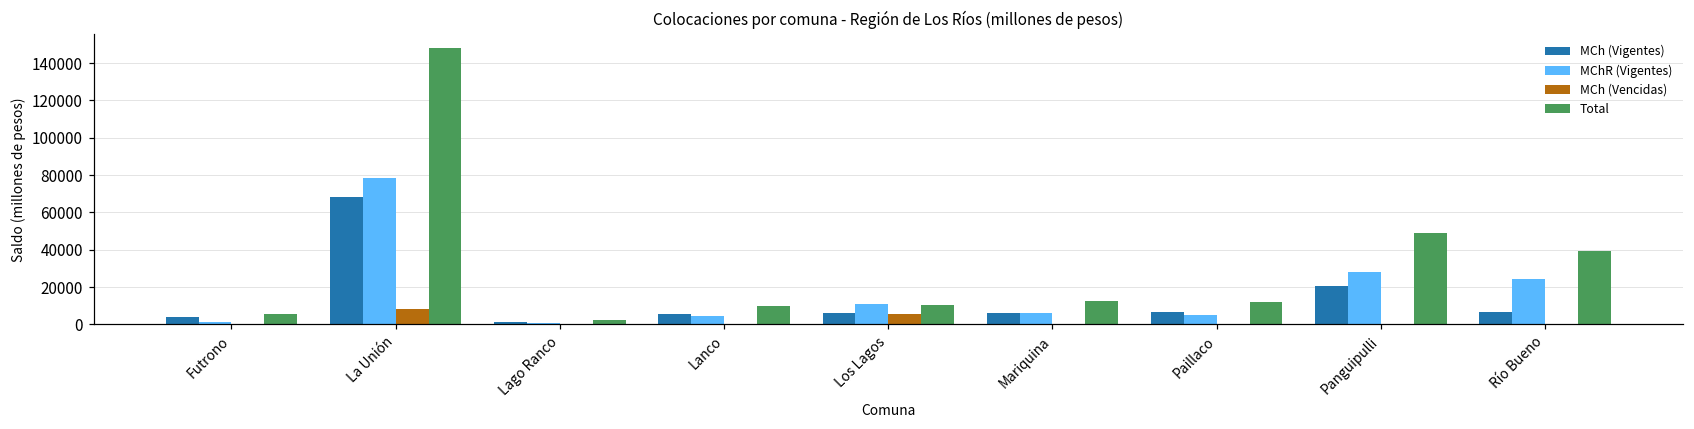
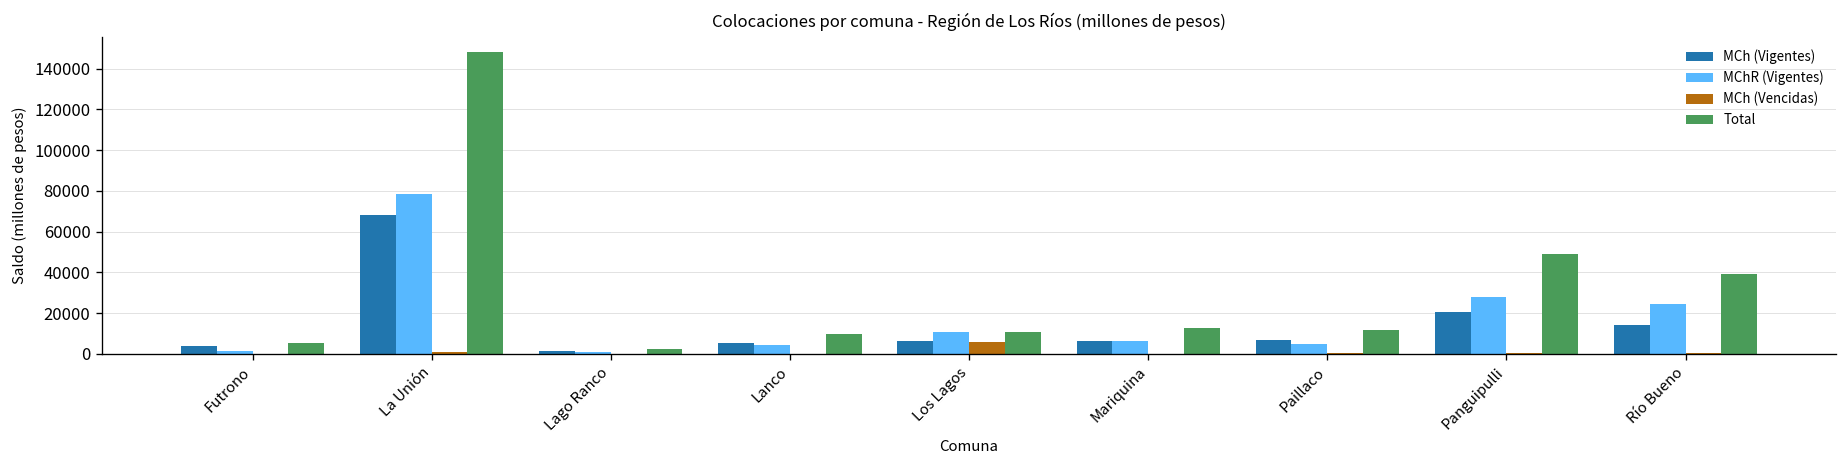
  {
    "MCh (Vigentes)": {
      "Futrono": 4000,
      "La Unión": 68000,
      "Lanco": 5000,
      "Los Lagos": 6000,
      "Mariquina": 6000,
      "Paillaco": 7000,
      "Panguipulli": 21000,
-     "Río Bueno": 7000
+     "Río Bueno": 14000
    },
    "MChR (Vigentes)": {
      "La Unión": 79000,
      "Lanco": 4000,
      "Los Lagos": 11000,
      "Mariquina": 6000,
      "Paillaco": 5000,
      "Panguipulli": 28000,
      "Río Bueno": 24000
    },
    "MCh (Vencidas)": {
-     "La Unión": 8000,
+     "La Unión": 1000,
      "Los Lagos": 6000
    },
    "Total": {
      "Futrono": 5000,
      "La Unión": 148000,
      "Lago Ranco": 2000,
      "Lanco": 10000,
      "Los Lagos": 11000,
      "Mariquina": 13000,
      "Paillaco": 12000,
      "Panguipulli": 49000,
      "Río Bueno": 39000
    }
  }
